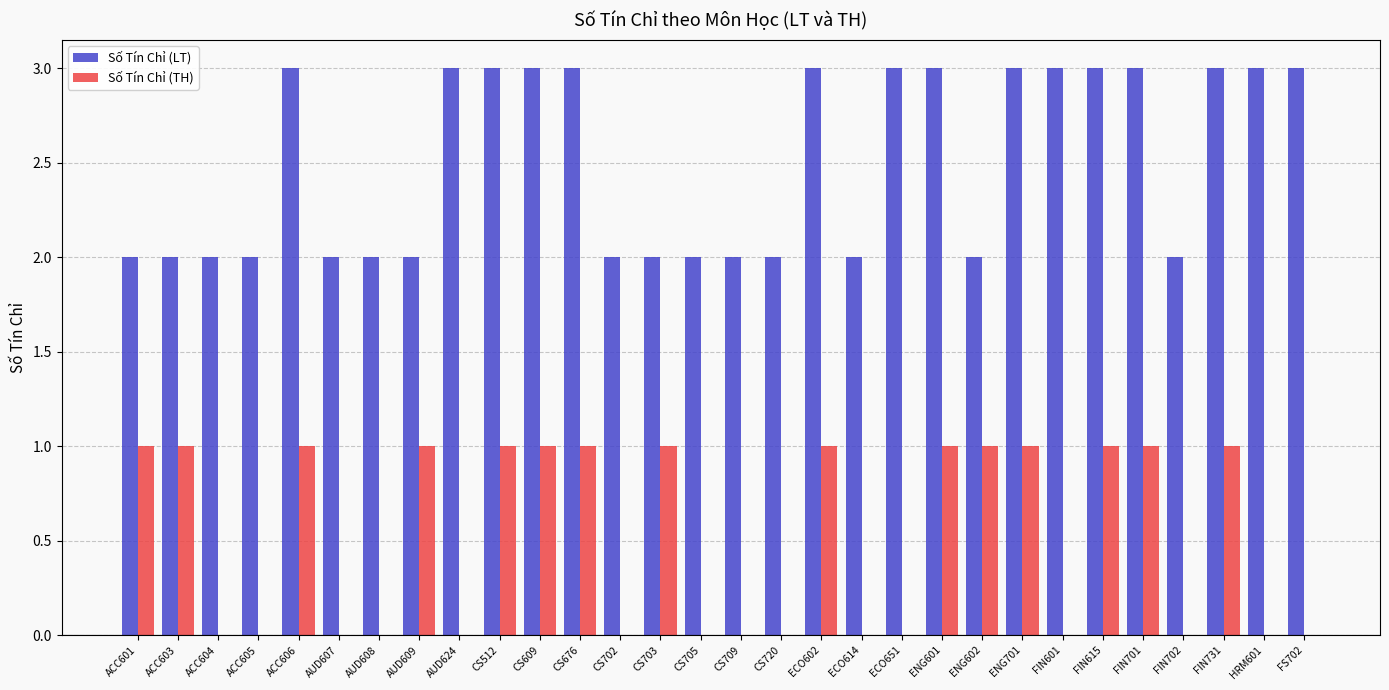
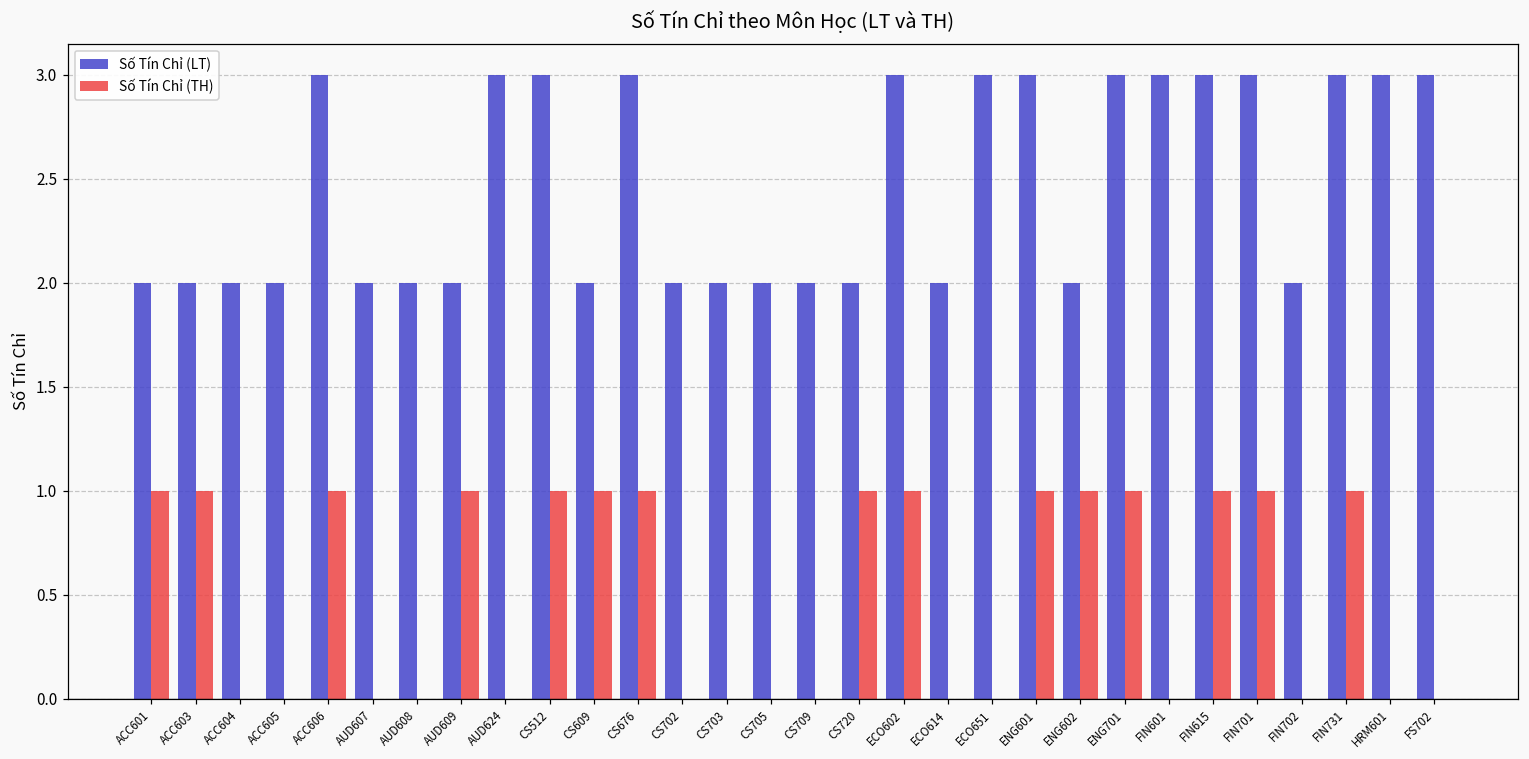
  {
    "Số Tín Chỉ (LT)": {
      "ACC601": 2,
      "ACC603": 2,
      "ACC604": 2,
      "ACC605": 2,
      "ACC606": 3,
      "AUD607": 2,
      "AUD608": 2,
      "AUD609": 2,
      "AUD624": 3,
      "CS512": 3,
-     "CS609": 3,
+     "CS609": 2,
      "CS676": 3,
      "CS702": 2,
      "CS703": 2,
      "CS705": 2,
      "CS709": 2,
      "CS720": 2,
      "ECO602": 3,
      "ECO614": 2,
      "ECO651": 3,
      "ENG601": 3,
      "ENG602": 2,
      "ENG701": 3,
      "FIN601": 3,
      "FIN615": 3,
      "FIN701": 3,
      "FIN702": 2,
      "FIN731": 3,
      "HRM601": 3,
      "FS702": 3
    },
    "Số Tín Chỉ (TH)": {
      "ACC601": 1,
      "ACC603": 1,
      "ACC604": 0,
      "ACC605": 0,
      "ACC606": 1,
      "AUD607": 0,
      "AUD608": 0,
      "AUD609": 1,
      "AUD624": 0,
      "CS512": 1,
      "CS609": 1,
      "CS676": 1,
      "CS702": 0,
-     "CS703": 1,
+     "CS703": 0,
      "CS705": 0,
      "CS709": 0,
-     "CS720": 0,
+     "CS720": 1,
      "ECO602": 1,
      "ECO614": 0,
      "ECO651": 0,
      "ENG601": 1,
      "ENG602": 1,
      "ENG701": 1,
      "FIN601": 0,
      "FIN615": 1,
      "FIN701": 1,
      "FIN702": 0,
      "FIN731": 1,
      "HRM601": 0,
      "FS702": 0
    }
  }
